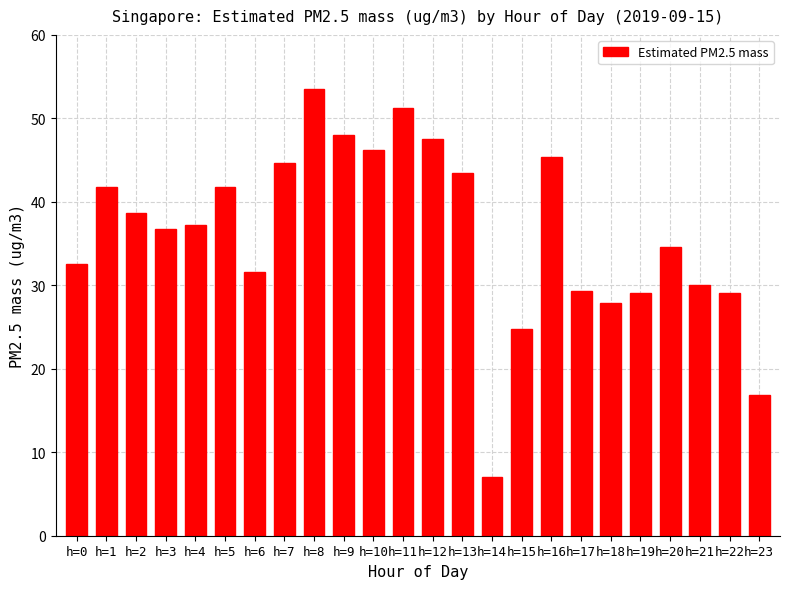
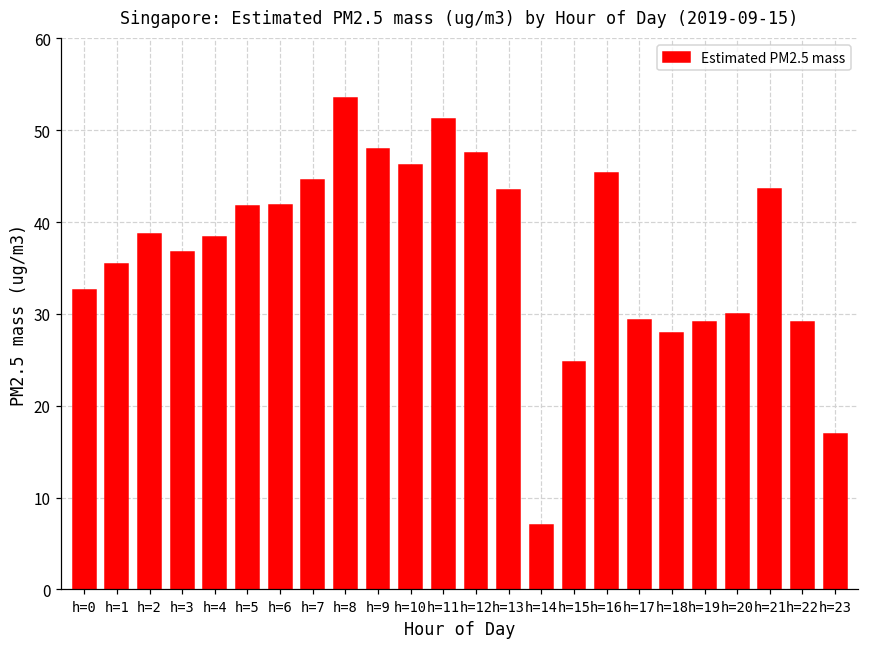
  {
    "h=0": 33,
-   "h=1": 42,
+   "h=1": 35,
    "h=2": 39,
    "h=3": 37,
-   "h=4": 37,
+   "h=4": 38,
    "h=5": 42,
-   "h=6": 32,
+   "h=6": 42,
    "h=7": 45,
    "h=8": 54,
    "h=9": 48,
    "h=10": 46,
    "h=11": 51,
    "h=12": 48,
    "h=13": 44,
    "h=14": 7,
    "h=15": 25,
    "h=16": 45,
    "h=17": 29,
    "h=18": 28,
    "h=19": 29,
-   "h=20": 35,
-   "h=21": 30,
+   "h=20": 30,
+   "h=21": 44,
    "h=22": 29,
    "h=23": 17
  }
